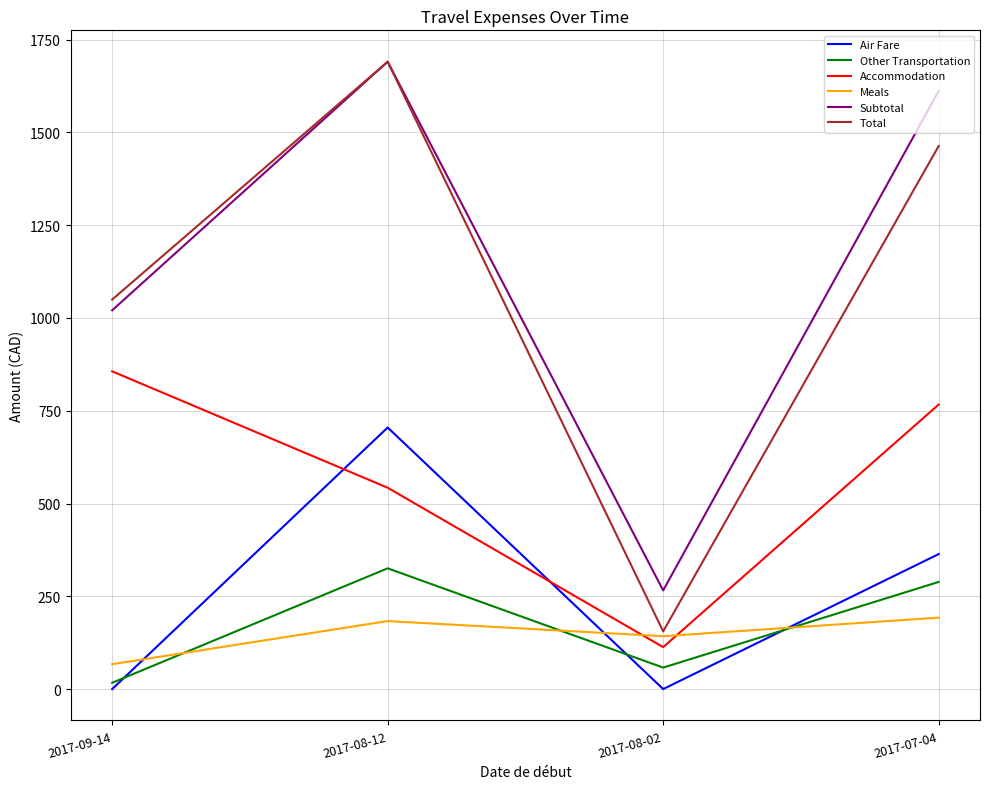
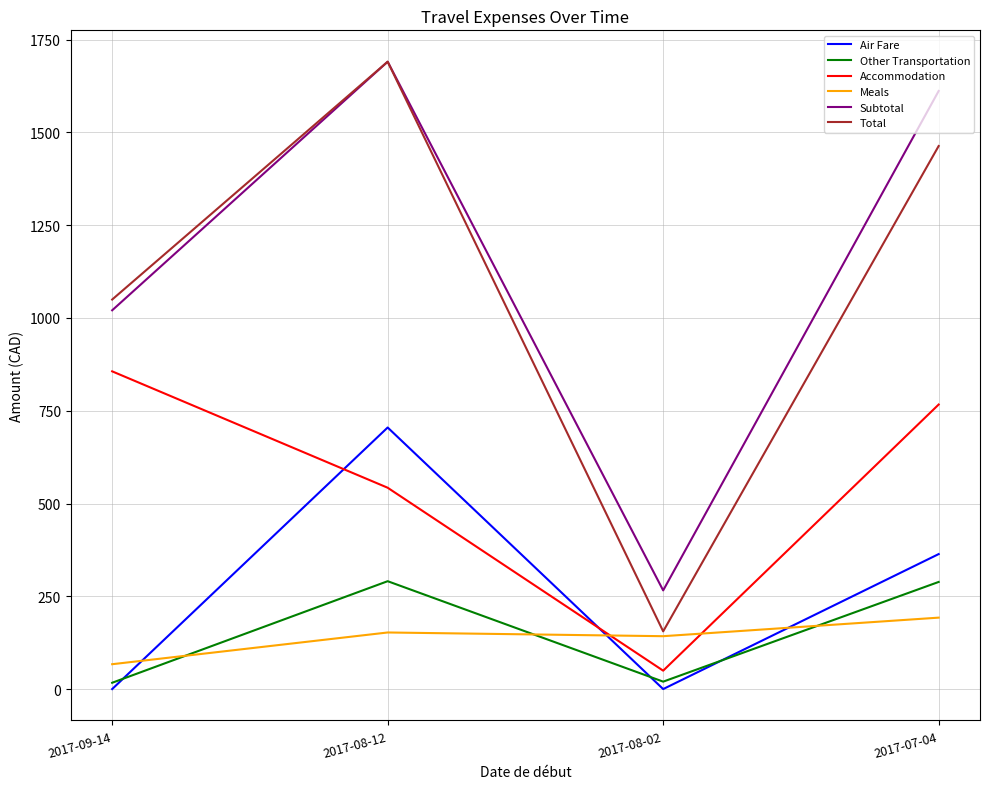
  {
    "Air Fare": {
      "2017-09-14": 0,
      "2017-08-12": 700,
      "2017-08-02": 0,
      "2017-07-04": 360
    },
    "Other Transportation": {
      "2017-09-14": 20,
-     "2017-08-12": 330,
-     "2017-08-02": 60,
+     "2017-08-12": 290,
+     "2017-08-02": 20,
      "2017-07-04": 290
    },
    "Accommodation": {
      "2017-09-14": 860,
      "2017-08-12": 540,
-     "2017-08-02": 110,
+     "2017-08-02": 50,
      "2017-07-04": 770
    },
    "Meals": {
      "2017-09-14": 70,
-     "2017-08-12": 180,
+     "2017-08-12": 150,
      "2017-08-02": 140,
      "2017-07-04": 190
    },
    "Subtotal": {
      "2017-09-14": 1020,
      "2017-08-02": 270
    },
    "Total": {
      "2017-09-14": 1050,
      "2017-08-02": 160,
      "2017-07-04": 1460
    }
  }
